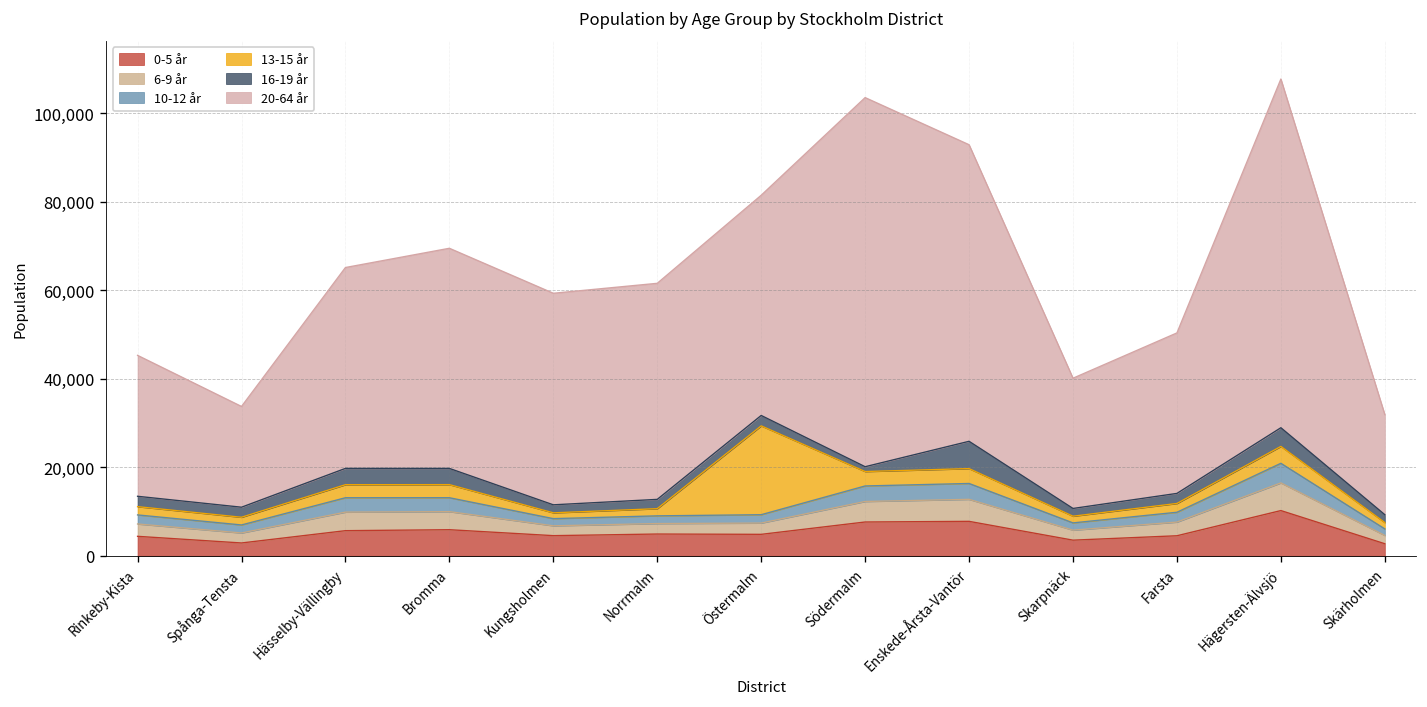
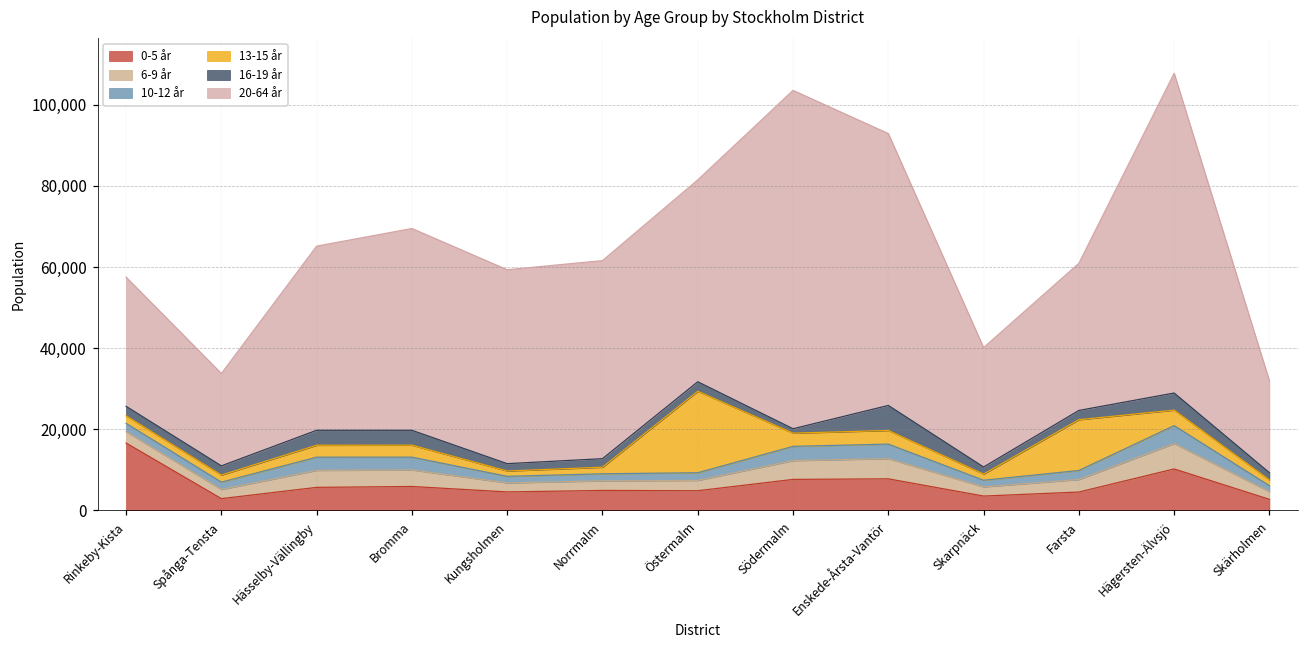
  {
    "0-5 år": {
-     "Rinkeby-Kista": "4,000",
+     "Rinkeby-Kista": "17,000",
      "Spånga-Tensta": "3,000",
      "Hässelby-Vällingby": "6,000",
      "Bromma": "6,000",
      "Kungsholmen": "5,000",
      "Norrmalm": "5,000",
      "Östermalm": "5,000",
      "Södermalm": "8,000",
      "Enskede-Årsta-Vantör": "8,000",
      "Skarpnäck": "4,000",
      "Farsta": "5,000",
      "Hägersten-Älvsjö": "10,000",
      "Skärholmen": "3,000"
    },
    "10-12 år": {
      "Rinkeby-Kista": "2,000",
      "Spånga-Tensta": "2,000",
      "Hässelby-Vällingby": "3,000",
      "Bromma": "3,000",
      "Kungsholmen": "2,000",
      "Norrmalm": "2,000",
      "Östermalm": "2,000",
      "Södermalm": "4,000",
      "Enskede-Årsta-Vantör": "4,000",
      "Skarpnäck": "2,000",
      "Farsta": "2,000",
      "Hägersten-Älvsjö": "4,000",
      "Skärholmen": "1,000"
    },
    "13-15 år": {
      "Rinkeby-Kista": "2,000",
      "Spånga-Tensta": "2,000",
      "Hässelby-Vällingby": "3,000",
      "Bromma": "3,000",
      "Kungsholmen": "1,000",
      "Norrmalm": "2,000",
      "Östermalm": "20,000",
      "Södermalm": "3,000",
      "Enskede-Årsta-Vantör": "3,000",
      "Skarpnäck": "2,000",
-     "Farsta": "2,000",
+     "Farsta": "13,000",
      "Hägersten-Älvsjö": "4,000",
      "Skärholmen": "1,000"
    },
    "16-19 år": {
      "Rinkeby-Kista": "2,000",
      "Spånga-Tensta": "2,000",
      "Hässelby-Vällingby": "4,000",
      "Bromma": "4,000",
      "Kungsholmen": "2,000",
      "Norrmalm": "2,000",
      "Östermalm": "2,000",
      "Södermalm": "1,000",
      "Enskede-Årsta-Vantör": "6,000",
      "Skarpnäck": "2,000",
      "Farsta": "2,000",
      "Hägersten-Älvsjö": "4,000",
      "Skärholmen": "2,000"
    }
  }
